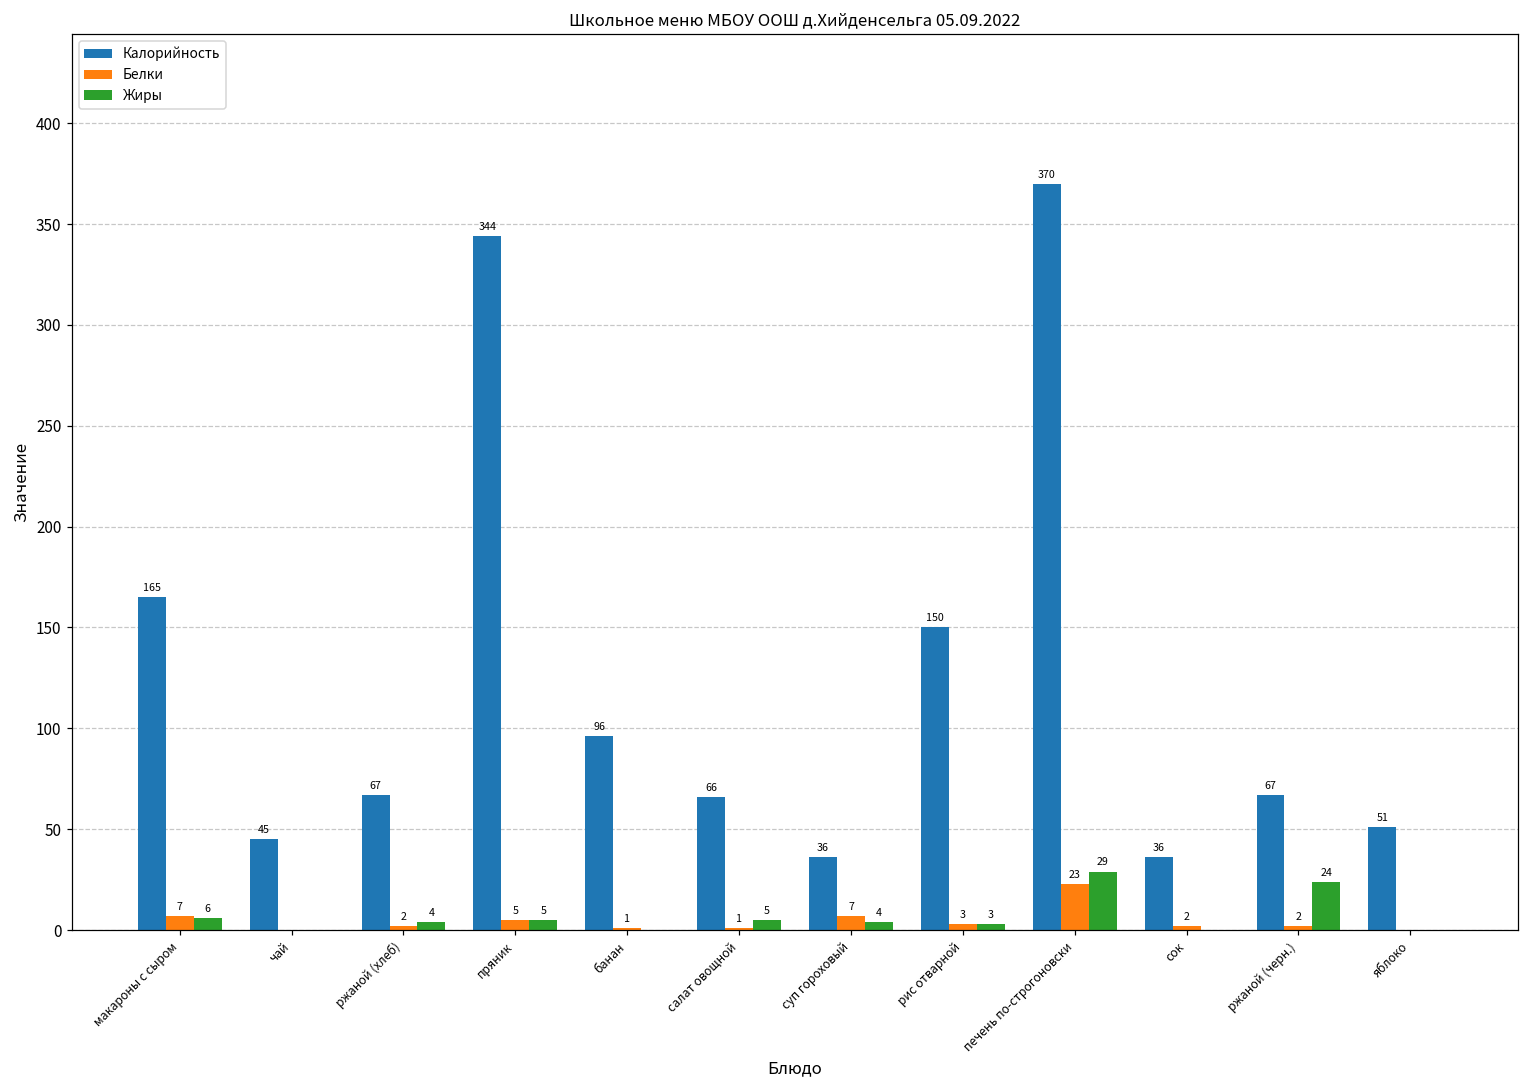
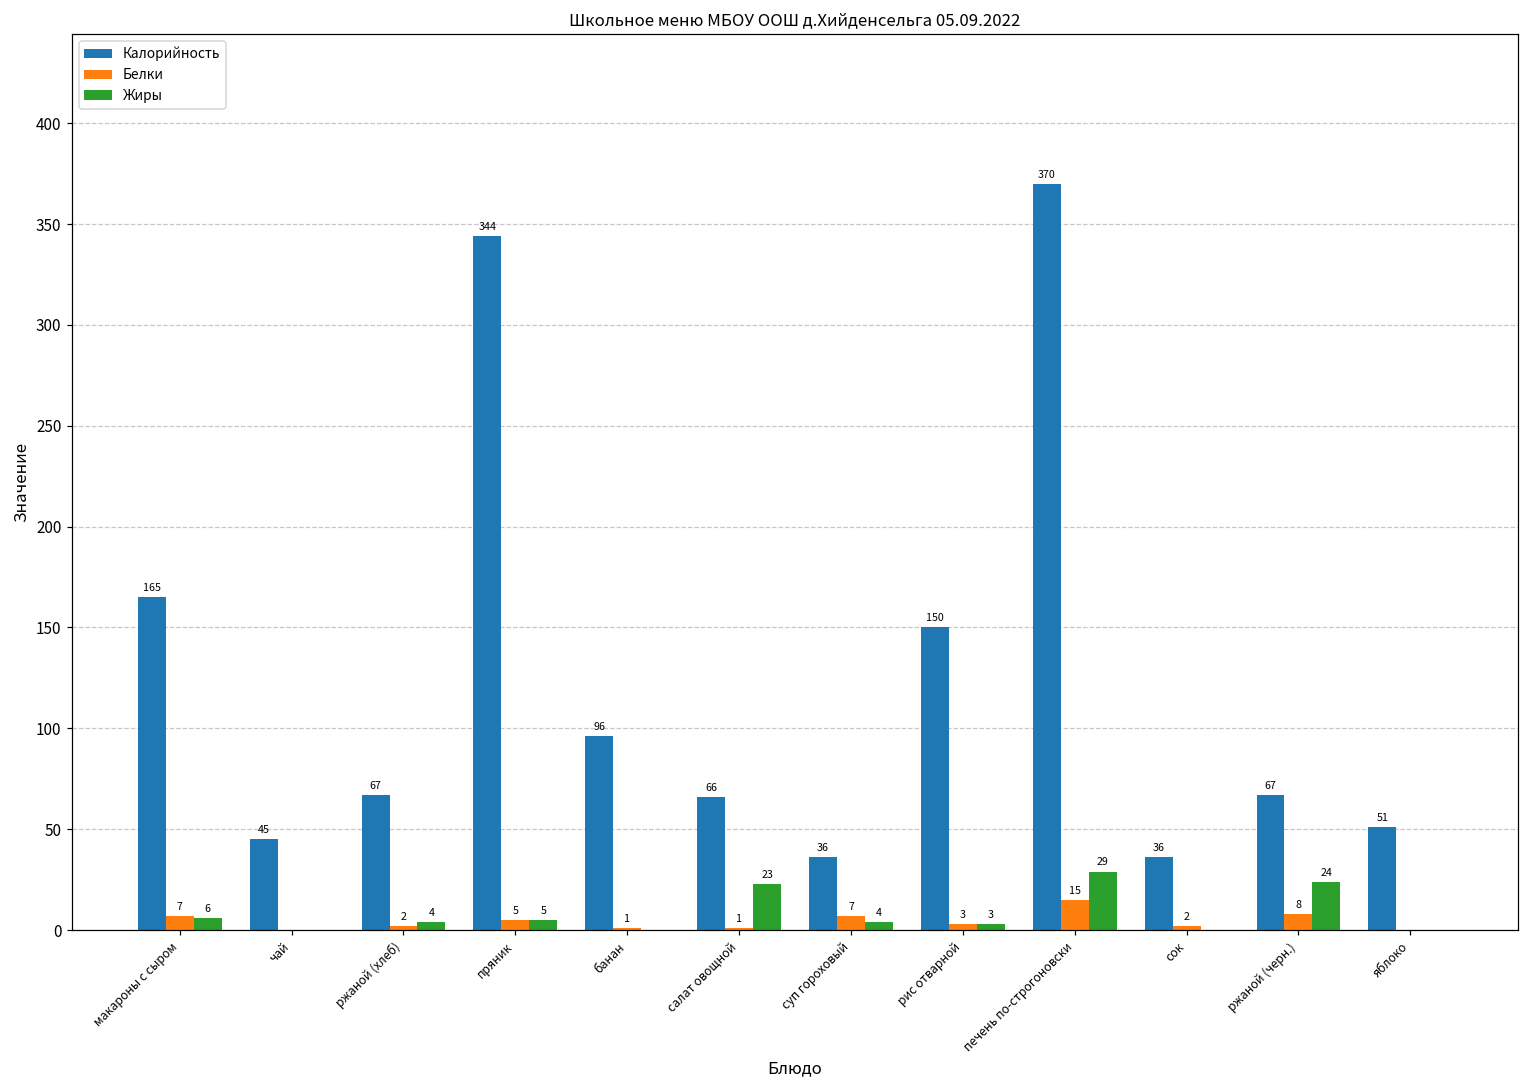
  {
    "Калорийность": {
      "макароны с сыром": 165,
      "чай": 45,
      "ржаной (хлеб)": 67,
      "пряник": 344,
      "банан": 96,
      "салат овощной": 66,
      "суп гороховый": 36,
      "рис отварной": 150,
      "печень по-строгоновски": 370,
      "сок": 36,
      "ржаной (черн.)": 67,
      "яблоко": 51
    },
    "Белки": {
      "макароны с сыром": 7,
      "ржаной (хлеб)": 2,
      "пряник": 5,
      "банан": 1,
      "салат овощной": 1,
      "суп гороховый": 7,
      "рис отварной": 3,
-     "печень по-строгоновски": 23,
+     "печень по-строгоновски": 15,
      "сок": 2,
-     "ржаной (черн.)": 2
+     "ржаной (черн.)": 8
    },
    "Жиры": {
      "макароны с сыром": 6,
      "ржаной (хлеб)": 4,
      "пряник": 5,
-     "салат овощной": 5,
+     "салат овощной": 23,
      "суп гороховый": 4,
      "рис отварной": 3,
      "печень по-строгоновски": 29,
      "ржаной (черн.)": 24
    }
  }
